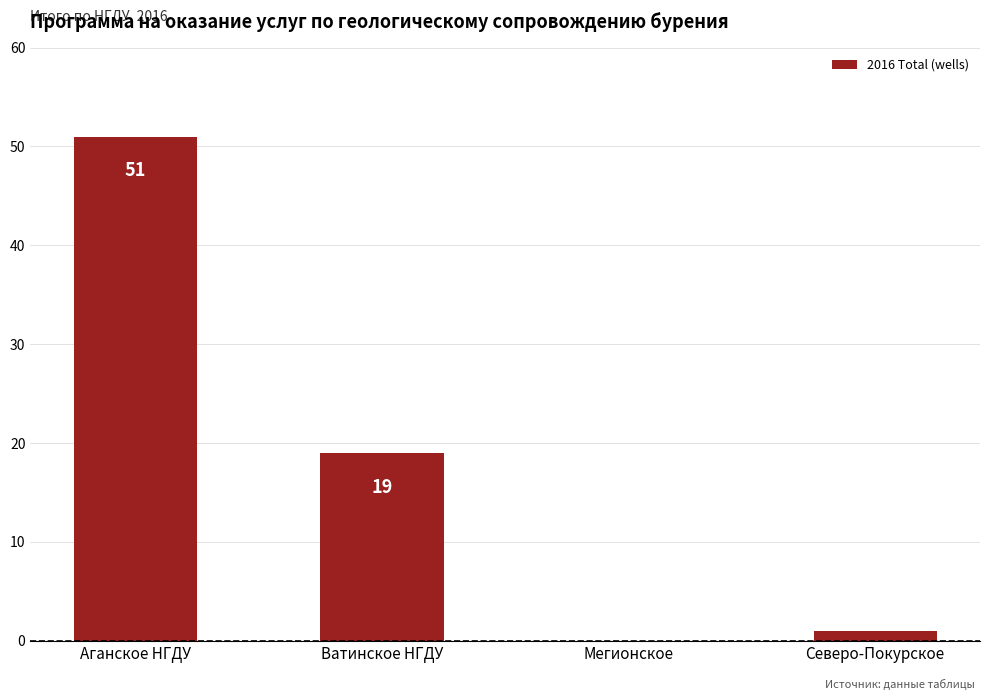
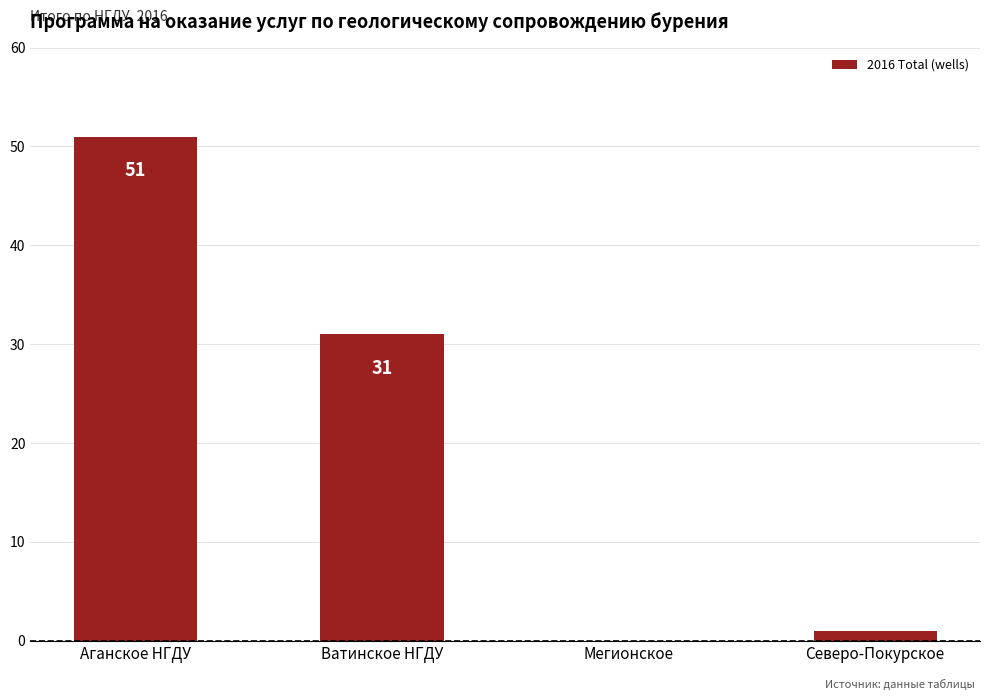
  {
    "Аганское НГДУ": 51,
-   "Ватинское НГДУ": 19
+   "Ватинское НГДУ": 31
  }
